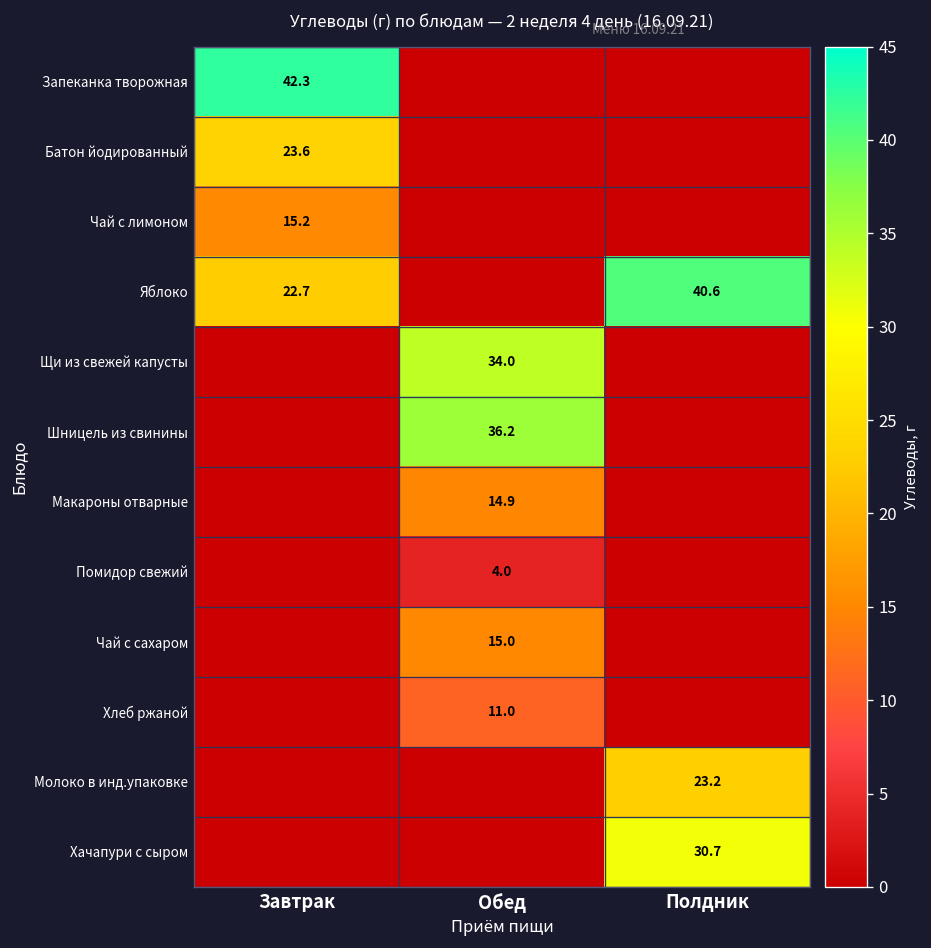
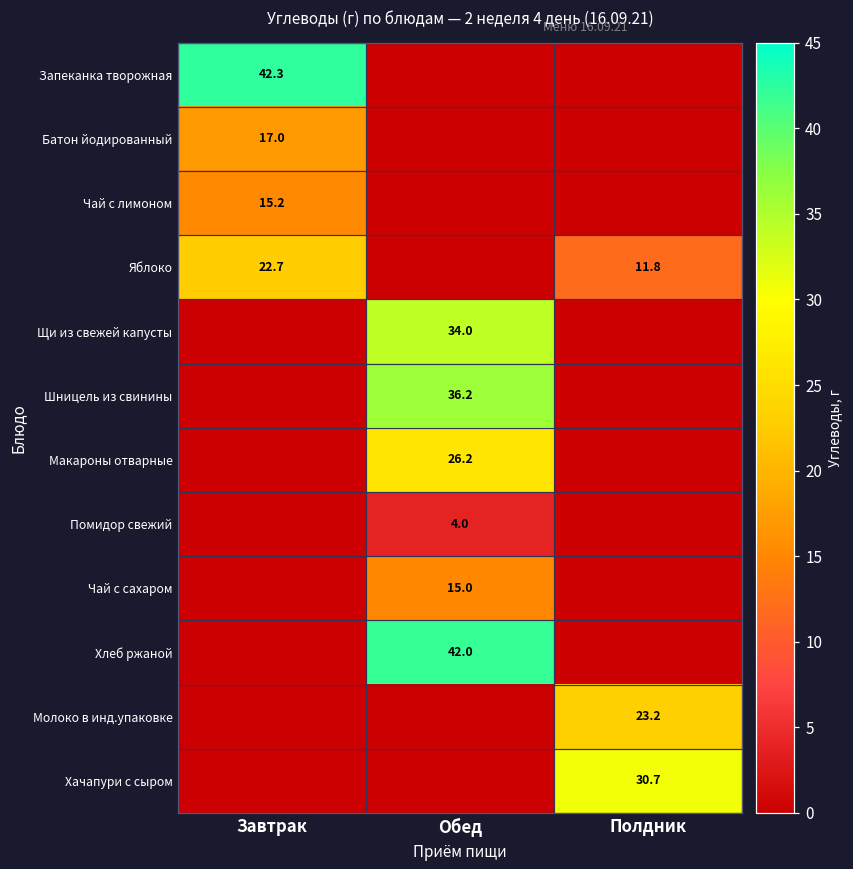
  {
    "Запеканка творожная": {
      "Завтрак": 42.3
    },
    "Батон йодированный": {
-     "Завтрак": 23.6
+     "Завтрак": 17.0
    },
    "Чай с лимоном": {
      "Завтрак": 15.2
    },
    "Яблоко": {
      "Завтрак": 22.7,
-     "Полдник": 40.6
+     "Полдник": 11.8
    },
    "Щи из свежей капусты": {
      "Обед": 34.0
    },
    "Шницель из свинины": {
      "Обед": 36.2
    },
    "Макароны отварные": {
-     "Обед": 14.9
+     "Обед": 26.2
    },
    "Помидор свежий": {
      "Обед": 4.0
    },
    "Чай с сахаром": {
      "Обед": 15.0
    },
    "Хлеб ржаной": {
-     "Обед": 11.0
+     "Обед": 42.0
    },
    "Молоко в инд.упаковке": {
      "Полдник": 23.2
    },
    "Хачапури с сыром": {
      "Полдник": 30.7
    }
  }
